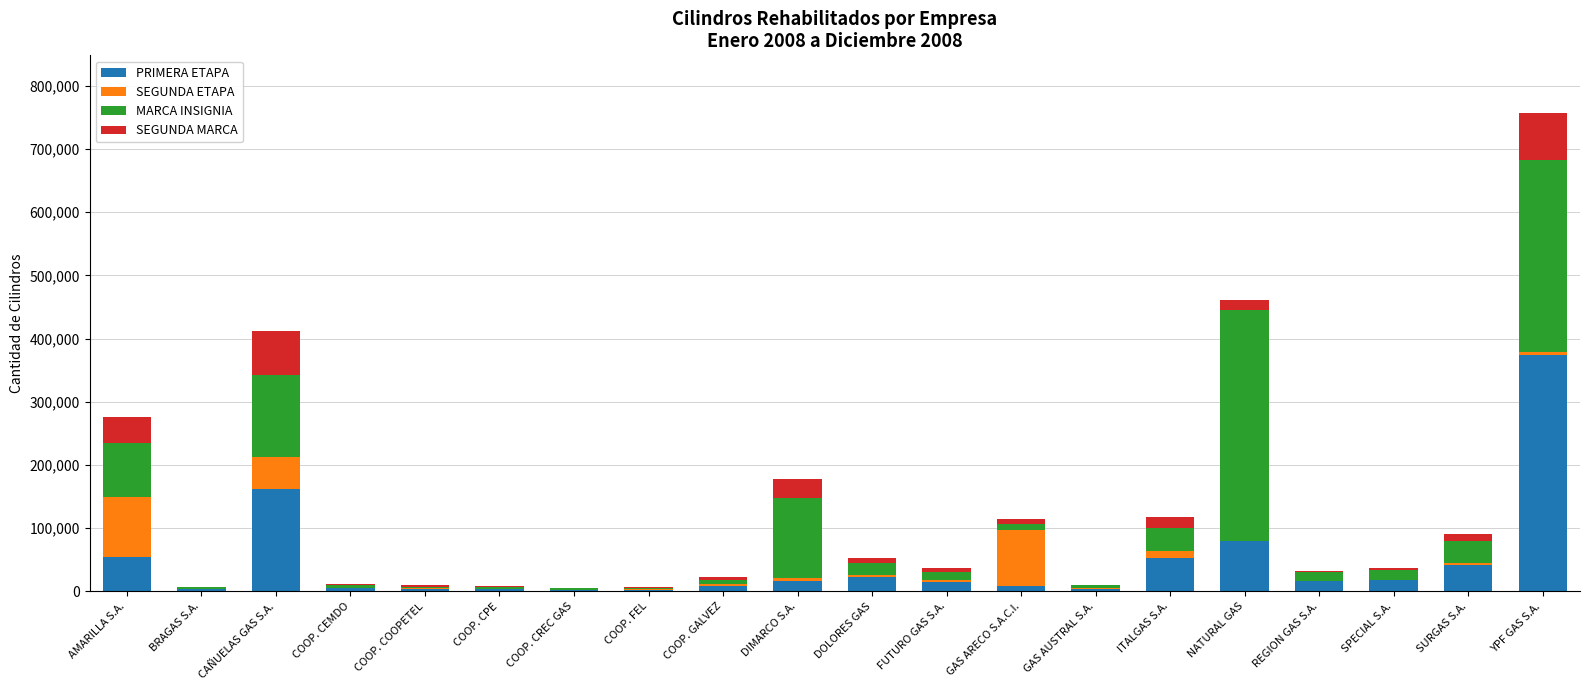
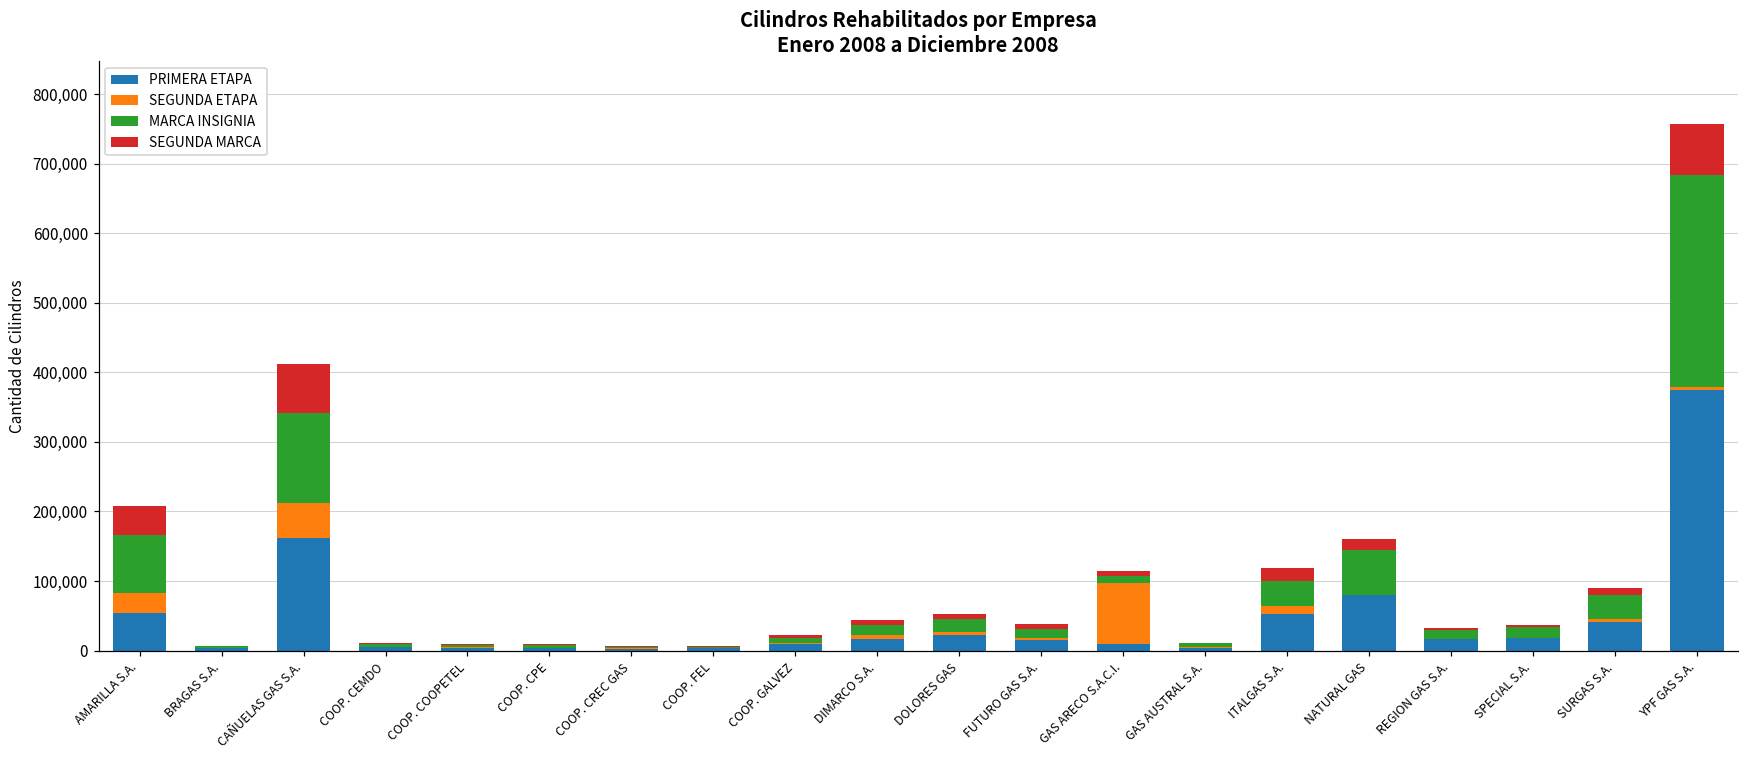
  {
    "PRIMERA ETAPA": {
      "AMARILLA S.A.": "50,000",
      "CAÑUELAS GAS S.A.": "160,000",
      "COOP. CEMDO": "0",
      "COOP. CPE": "0",
      "COOP. GALVEZ": "10,000",
      "DIMARCO S.A.": "20,000",
      "DOLORES GAS": "20,000",
      "FUTURO GAS S.A.": "20,000",
      "GAS ARECO S.A.C.I.": "10,000",
      "ITALGAS S.A.": "50,000",
      "NATURAL GAS": "80,000",
      "REGION GAS S.A.": "20,000",
      "SPECIAL S.A.": "20,000",
      "SURGAS S.A.": "40,000",
      "YPF GAS S.A.": "370,000"
    },
    "SEGUNDA ETAPA": {
-     "AMARILLA S.A.": "100,000",
+     "AMARILLA S.A.": "30,000",
      "BRAGAS S.A.": "0",
      "CAÑUELAS GAS S.A.": "50,000",
      "DIMARCO S.A.": "0",
      "DOLORES GAS": "0",
      "GAS ARECO S.A.C.I.": "90,000",
      "ITALGAS S.A.": "10,000",
      "REGION GAS S.A.": "0",
      "SPECIAL S.A.": "0",
      "YPF GAS S.A.": "0"
    },
    "MARCA INSIGNIA": {
      "AMARILLA S.A.": "80,000",
      "CAÑUELAS GAS S.A.": "130,000",
      "COOP. CEMDO": "0",
      "COOP. GALVEZ": "10,000",
-     "DIMARCO S.A.": "130,000",
+     "DIMARCO S.A.": "10,000",
      "DOLORES GAS": "20,000",
      "FUTURO GAS S.A.": "10,000",
      "GAS ARECO S.A.C.I.": "10,000",
      "GAS AUSTRAL S.A.": "10,000",
      "ITALGAS S.A.": "40,000",
-     "NATURAL GAS": "370,000",
+     "NATURAL GAS": "60,000",
      "REGION GAS S.A.": "10,000",
      "SPECIAL S.A.": "20,000",
      "SURGAS S.A.": "30,000",
      "YPF GAS S.A.": "300,000"
    },
    "SEGUNDA MARCA": {
      "AMARILLA S.A.": "40,000",
      "CAÑUELAS GAS S.A.": "70,000",
-     "DIMARCO S.A.": "30,000",
+     "DIMARCO S.A.": "10,000",
      "DOLORES GAS": "10,000",
      "FUTURO GAS S.A.": "10,000",
      "GAS ARECO S.A.C.I.": "10,000",
      "ITALGAS S.A.": "20,000",
      "NATURAL GAS": "20,000",
      "SURGAS S.A.": "10,000",
      "YPF GAS S.A.": "70,000"
    }
  }
